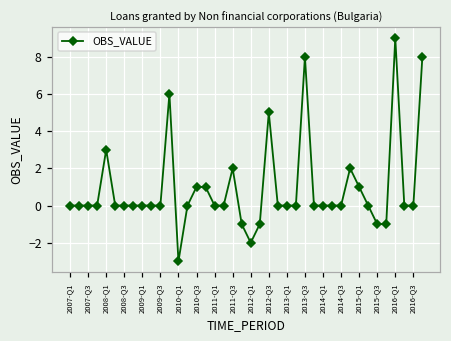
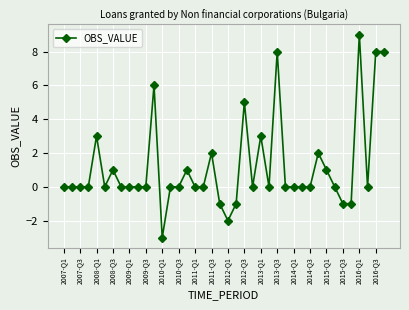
  {
    "2007-Q1": 0,
    "2007-Q3": 0,
    "2008-Q1": 3,
-   "2008-Q3": 0,
+   "2008-Q3": 1,
    "2009-Q1": 0,
    "2009-Q3": 0,
    "2010-Q1": -3,
-   "2010-Q3": 1,
+   "2010-Q3": 0,
    "2011-Q1": 0,
    "2011-Q3": 2,
    "2012-Q1": -2,
    "2012-Q3": 5,
-   "2013-Q1": 0,
+   "2013-Q1": 3,
    "2013-Q3": 8,
    "2014-Q1": 0,
    "2014-Q3": 0,
    "2015-Q1": 1,
    "2015-Q3": -1,
    "2016-Q1": 9,
-   "2016-Q3": 0
+   "2016-Q3": 8
  }
